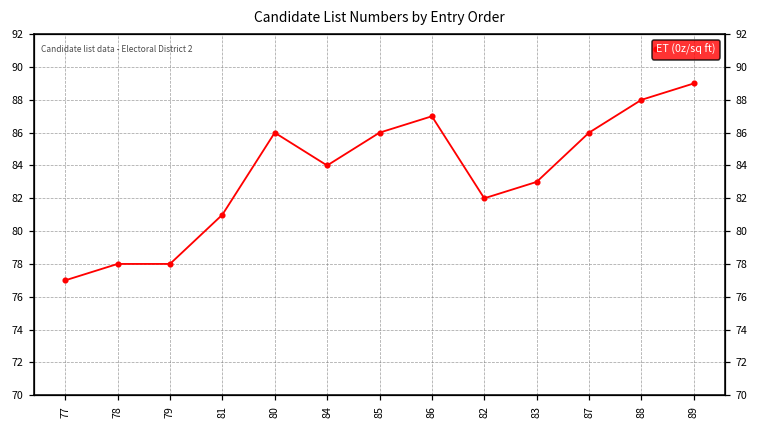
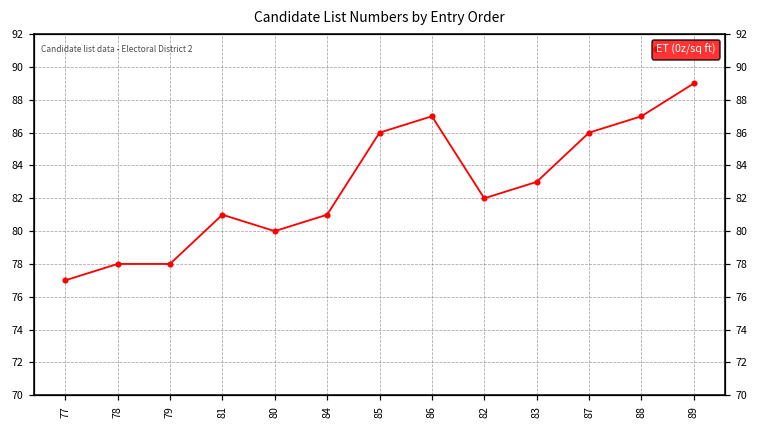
  {
    "77": 77,
    "78": 78,
    "79": 78,
    "81": 81,
-   "80": 86,
-   "84": 84,
+   "80": 80,
+   "84": 81,
    "85": 86,
    "86": 87,
    "82": 82,
    "83": 83,
    "87": 86,
-   "88": 88,
+   "88": 87,
    "89": 89
  }
